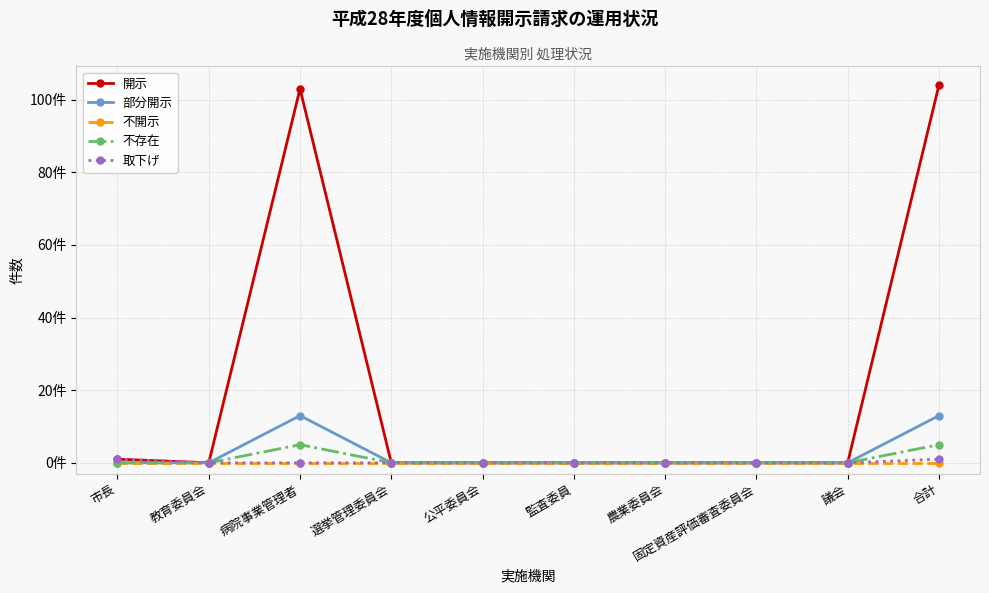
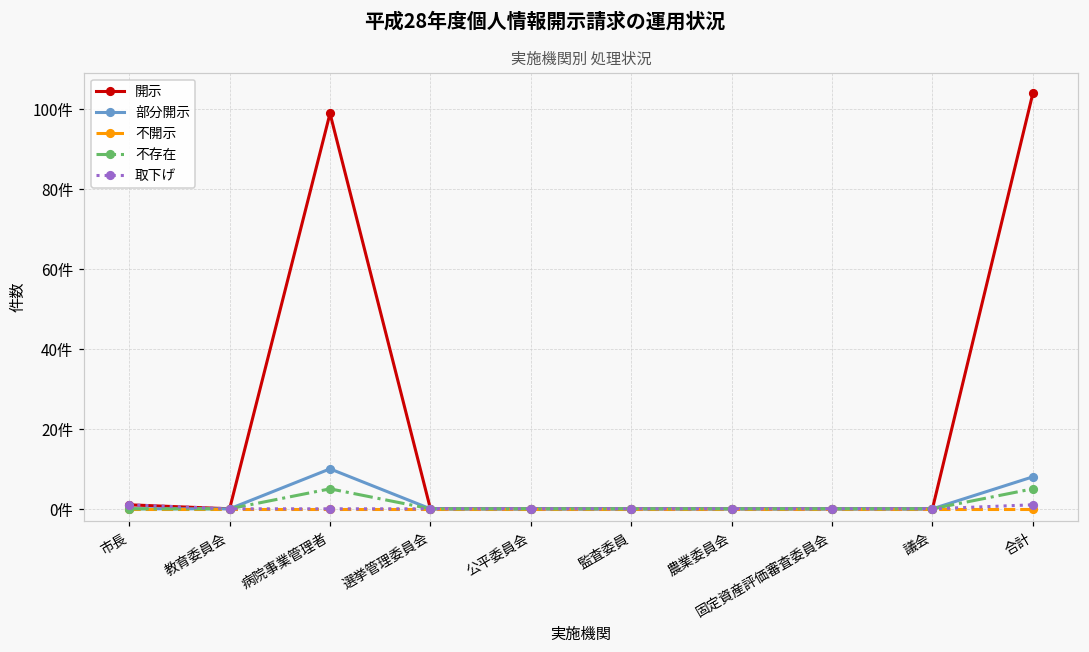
  {
    "開示": {
-     "病院事業管理者": "103件",
+     "病院事業管理者": "99件",
      "合計": "104件"
    },
    "部分開示": {
-     "病院事業管理者": "13件",
-     "合計": "13件"
+     "病院事業管理者": "10件",
+     "合計": "8件"
    },
    "不開示": {
      "合計": "0件"
    },
    "不存在": {
      "病院事業管理者": "5件",
      "合計": "5件"
    },
    "取下げ": {
      "合計": "1件"
    }
  }
